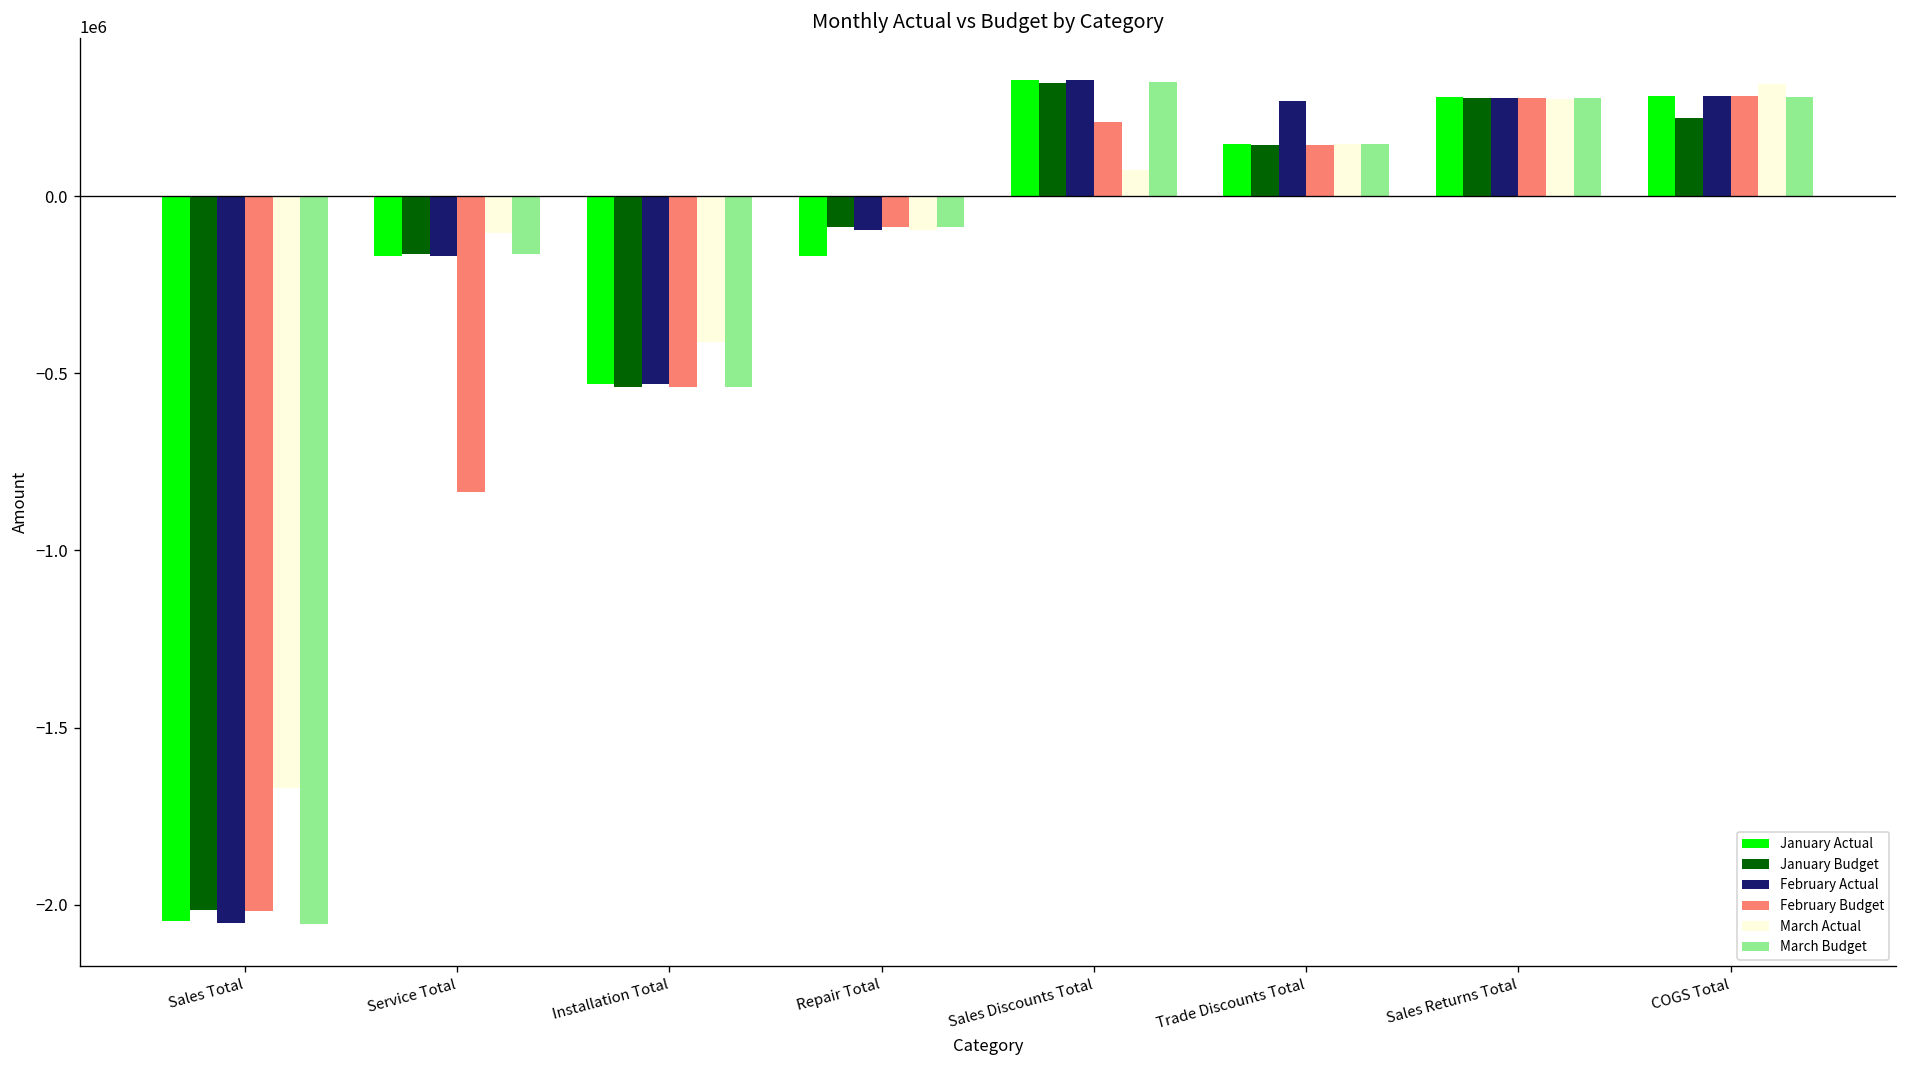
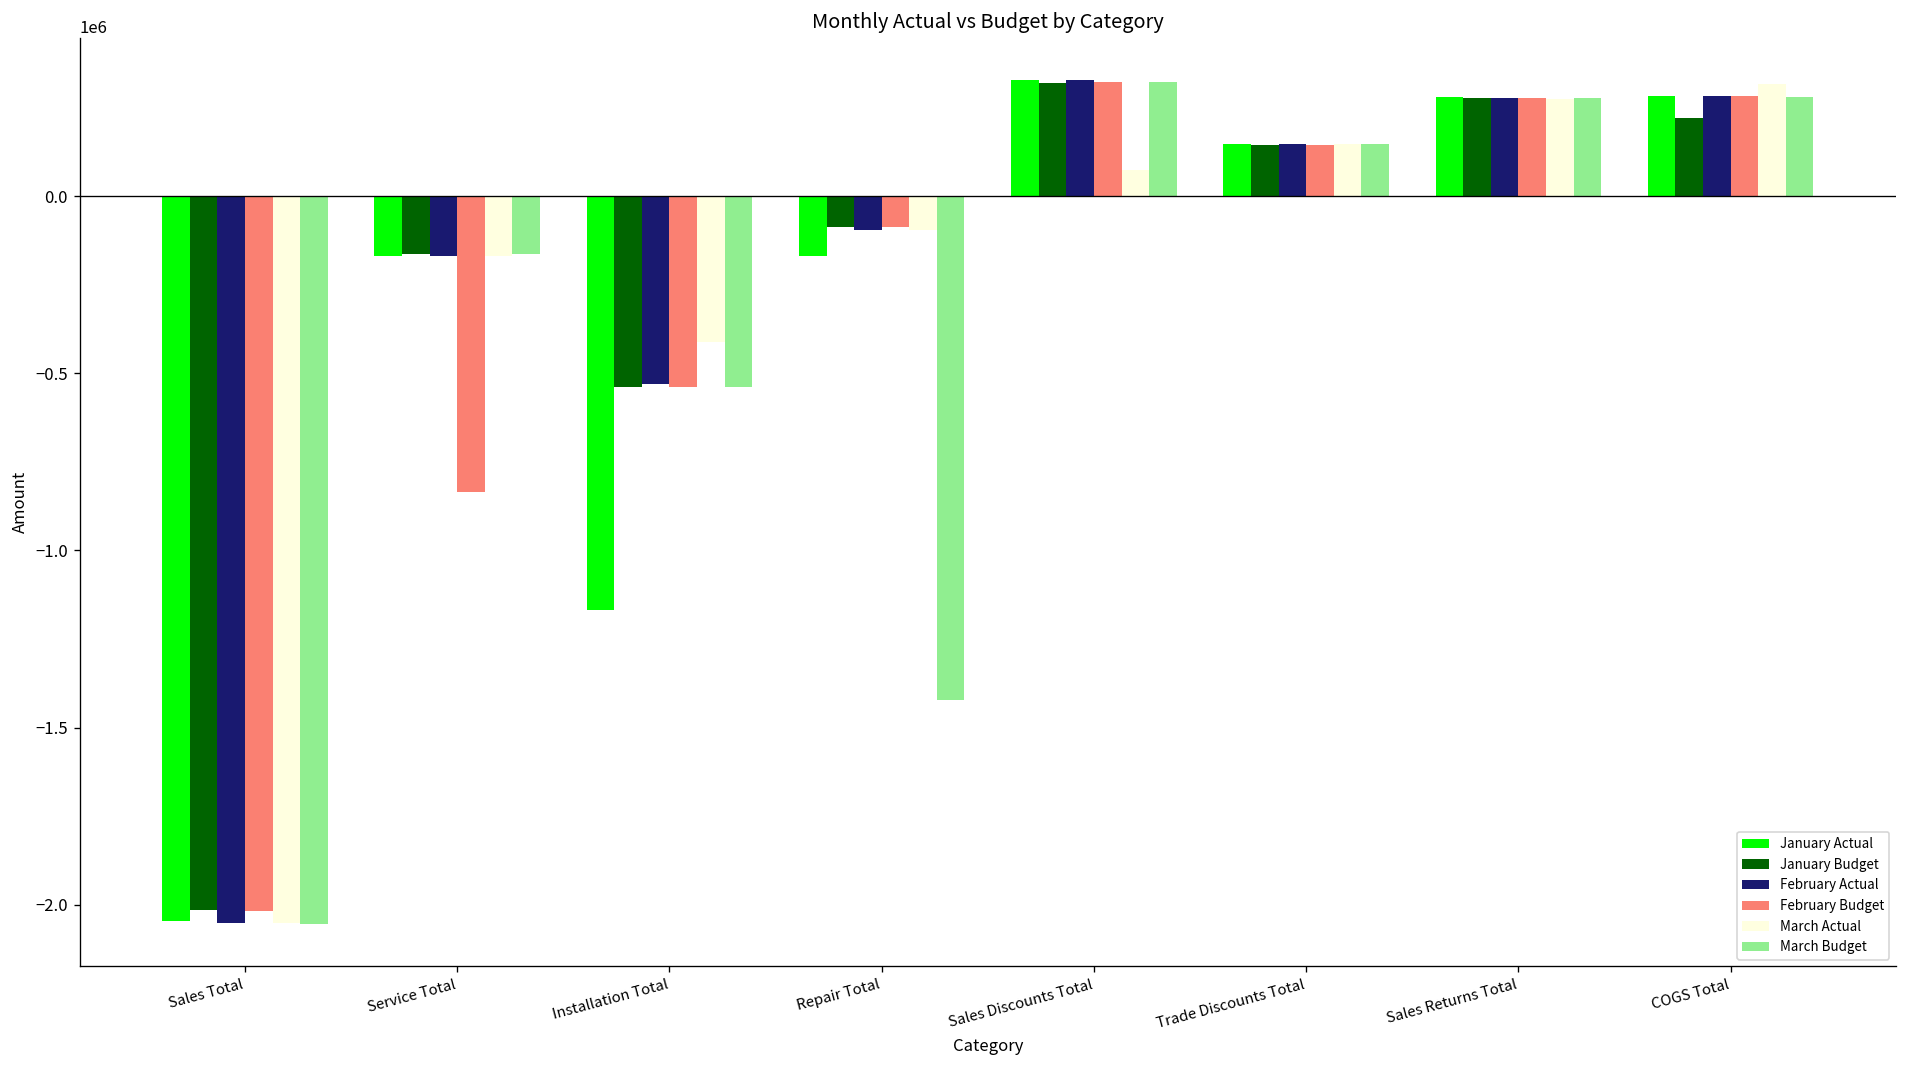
  {
    "January Actual": {
      "Sales Total": -2050000,
      "Service Total": -170000,
-     "Installation Total": -530000,
+     "Installation Total": -1170000,
      "Repair Total": -170000,
      "Sales Discounts Total": 330000,
      "Trade Discounts Total": 150000,
      "Sales Returns Total": 280000,
      "COGS Total": 280000
    },
    "January Budget": {
      "Sales Total": -2010000,
      "Service Total": -160000,
      "Installation Total": -540000,
      "Repair Total": -90000,
      "Sales Discounts Total": 320000,
      "Trade Discounts Total": 150000,
      "Sales Returns Total": 280000,
      "COGS Total": 220000
    },
    "February Actual": {
      "Sales Total": -2050000,
      "Service Total": -170000,
      "Installation Total": -530000,
      "Repair Total": -100000,
      "Sales Discounts Total": 330000,
-     "Trade Discounts Total": 270000,
+     "Trade Discounts Total": 150000,
      "Sales Returns Total": 280000,
      "COGS Total": 280000
    },
    "February Budget": {
      "Sales Total": -2020000,
      "Service Total": -840000,
      "Installation Total": -540000,
      "Repair Total": -90000,
-     "Sales Discounts Total": 210000,
+     "Sales Discounts Total": 320000,
      "Trade Discounts Total": 150000,
      "Sales Returns Total": 280000,
      "COGS Total": 280000
    },
    "March Actual": {
-     "Sales Total": -1670000,
-     "Service Total": -100000,
+     "Sales Total": -2050000,
+     "Service Total": -170000,
      "Installation Total": -410000,
      "Repair Total": -100000,
      "Sales Discounts Total": 70000,
      "Trade Discounts Total": 150000,
      "Sales Returns Total": 280000,
      "COGS Total": 320000
    },
    "March Budget": {
      "Sales Total": -2050000,
      "Service Total": -160000,
      "Installation Total": -540000,
-     "Repair Total": -90000,
+     "Repair Total": -1420000,
      "Sales Discounts Total": 320000,
      "Trade Discounts Total": 150000,
      "Sales Returns Total": 280000,
      "COGS Total": 280000
    }
  }
